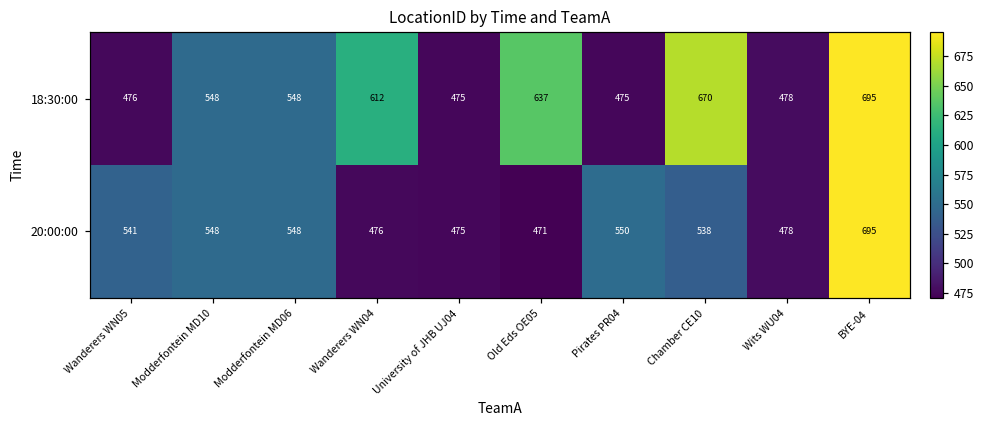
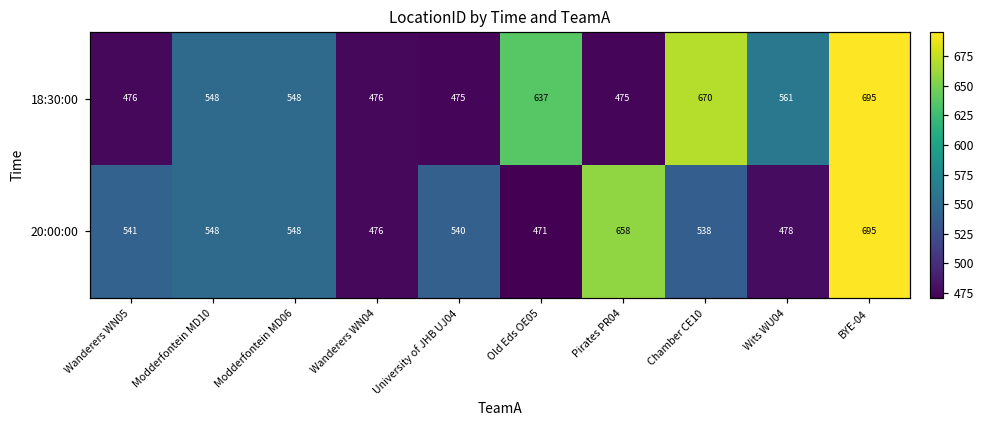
  {
    "18:30:00": {
      "Wanderers WN05": 476,
      "Modderfontein MD10": 548,
      "Modderfontein MD06": 548,
-     "Wanderers WN04": 612,
+     "Wanderers WN04": 476,
      "University of JHB UJ04": 475,
      "Old Eds OE05": 637,
      "Pirates PR04": 475,
      "Chamber CE10": 670,
-     "Wits WU04": 478,
+     "Wits WU04": 561,
      "BYE-04": 695
    },
    "20:00:00": {
      "Wanderers WN05": 541,
      "Modderfontein MD10": 548,
      "Modderfontein MD06": 548,
      "Wanderers WN04": 476,
-     "University of JHB UJ04": 475,
+     "University of JHB UJ04": 540,
      "Old Eds OE05": 471,
-     "Pirates PR04": 550,
+     "Pirates PR04": 658,
      "Chamber CE10": 538,
      "Wits WU04": 478,
      "BYE-04": 695
    }
  }
